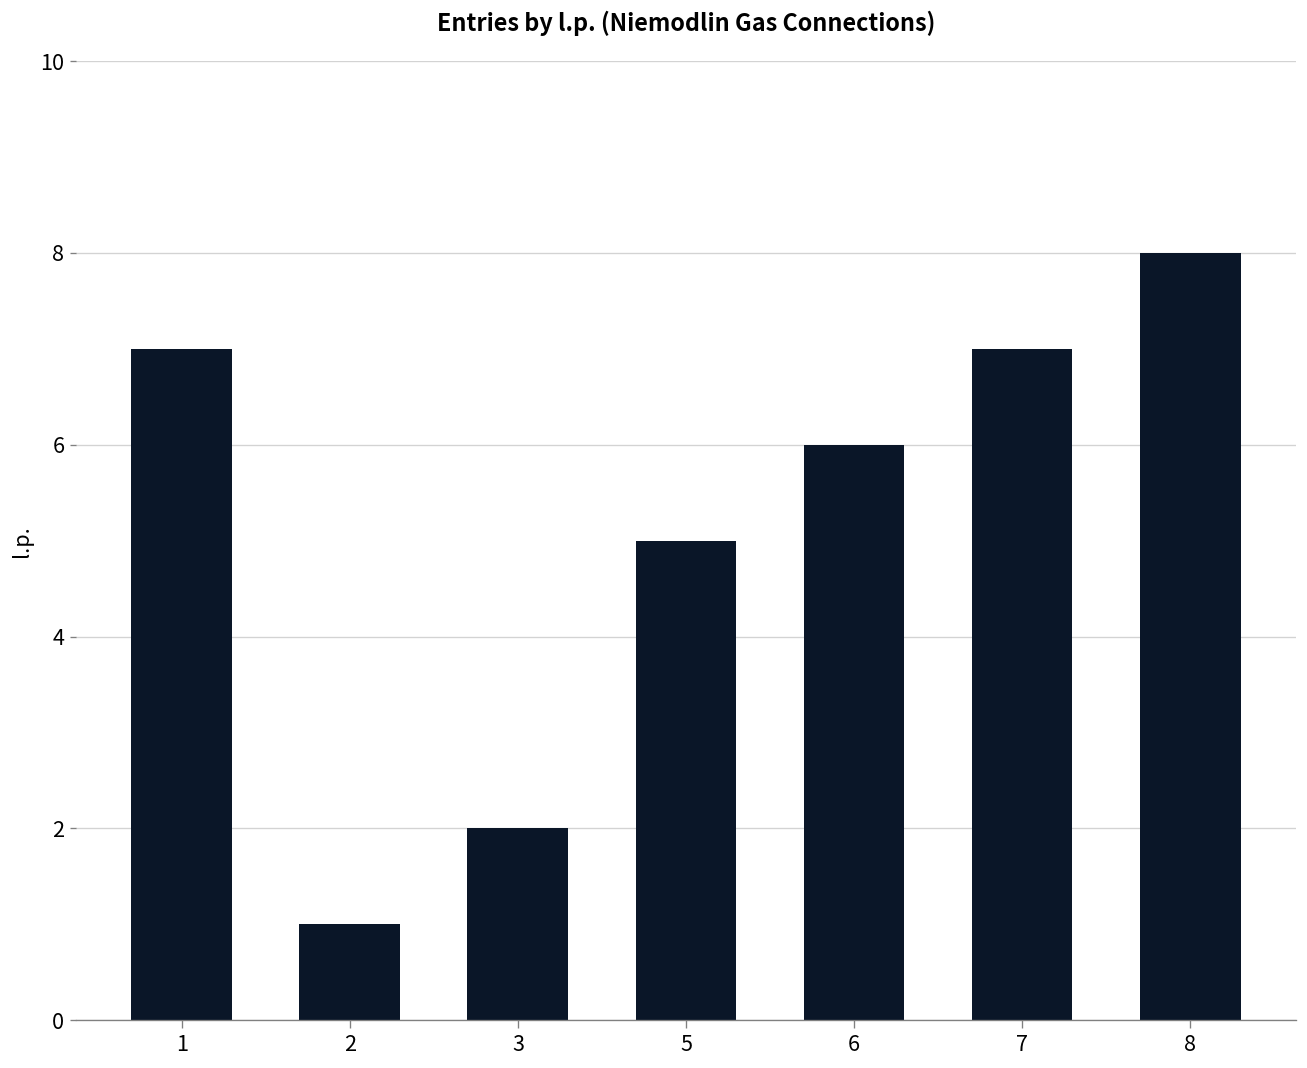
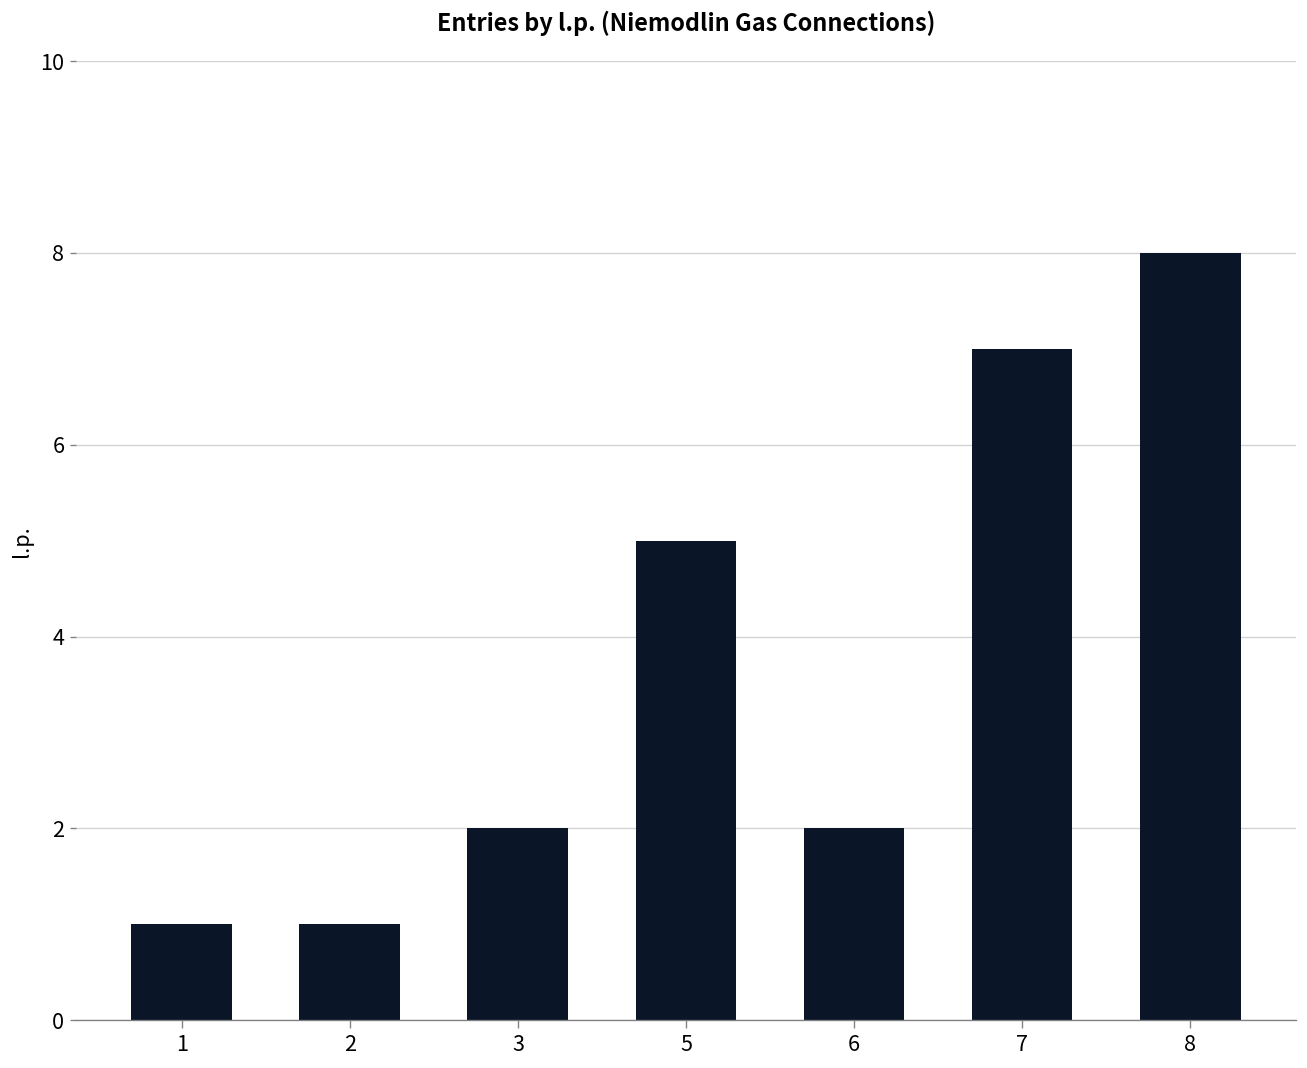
  {
-   "1": 7,
+   "1": 1,
    "2": 1,
    "3": 2,
    "5": 5,
-   "6": 6,
+   "6": 2,
    "7": 7,
    "8": 8
  }
